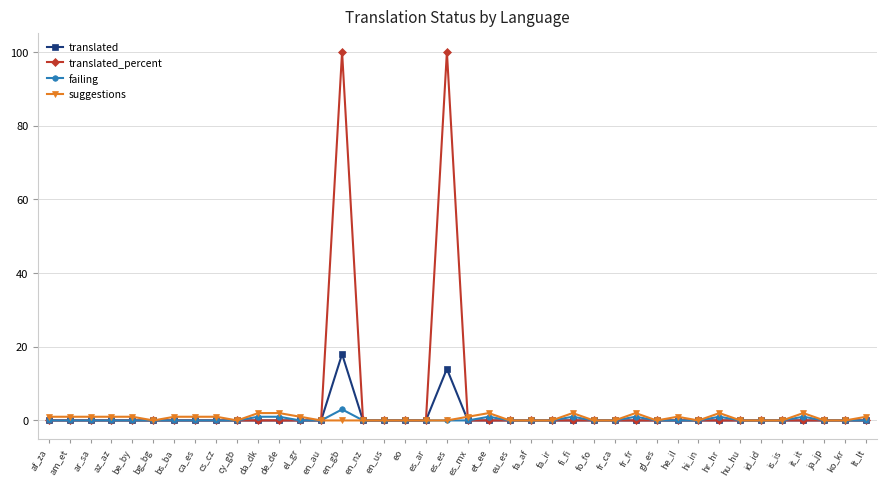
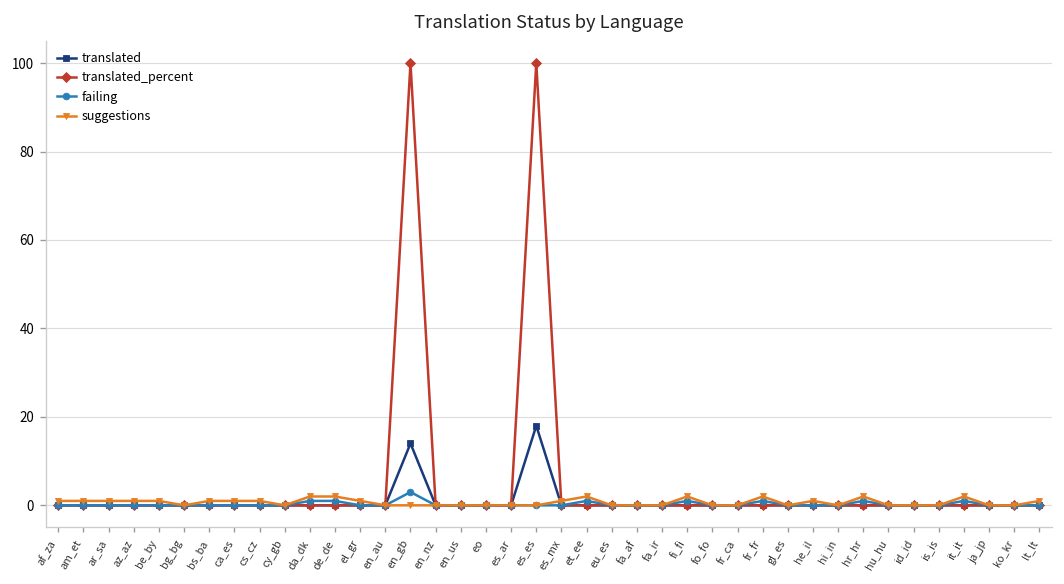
  {
    "translated": {
-     "en_gb": 18,
-     "es_es": 14
+     "en_gb": 14,
+     "es_es": 18
    },
    "translated_percent": {
      "en_gb": 100,
      "es_es": 100
    },
    "failing": {
      "da_dk": 1,
      "de_de": 1,
      "en_gb": 3,
      "et_ee": 1,
      "fi_fi": 1,
      "fr_fr": 1,
      "hr_hr": 1,
      "it_it": 1
    },
    "suggestions": {
      "af_za": 1,
      "am_et": 1,
      "ar_sa": 1,
      "az_az": 1,
      "be_by": 1,
      "bs_ba": 1,
      "ca_es": 1,
      "cs_cz": 1,
      "da_dk": 2,
      "de_de": 2,
      "el_gr": 1,
      "en_gb": 0,
      "es_mx": 1,
      "et_ee": 2,
      "fi_fi": 2,
      "fr_fr": 2,
      "he_il": 1,
      "hr_hr": 2,
      "it_it": 2,
      "lt_lt": 1
    }
  }
